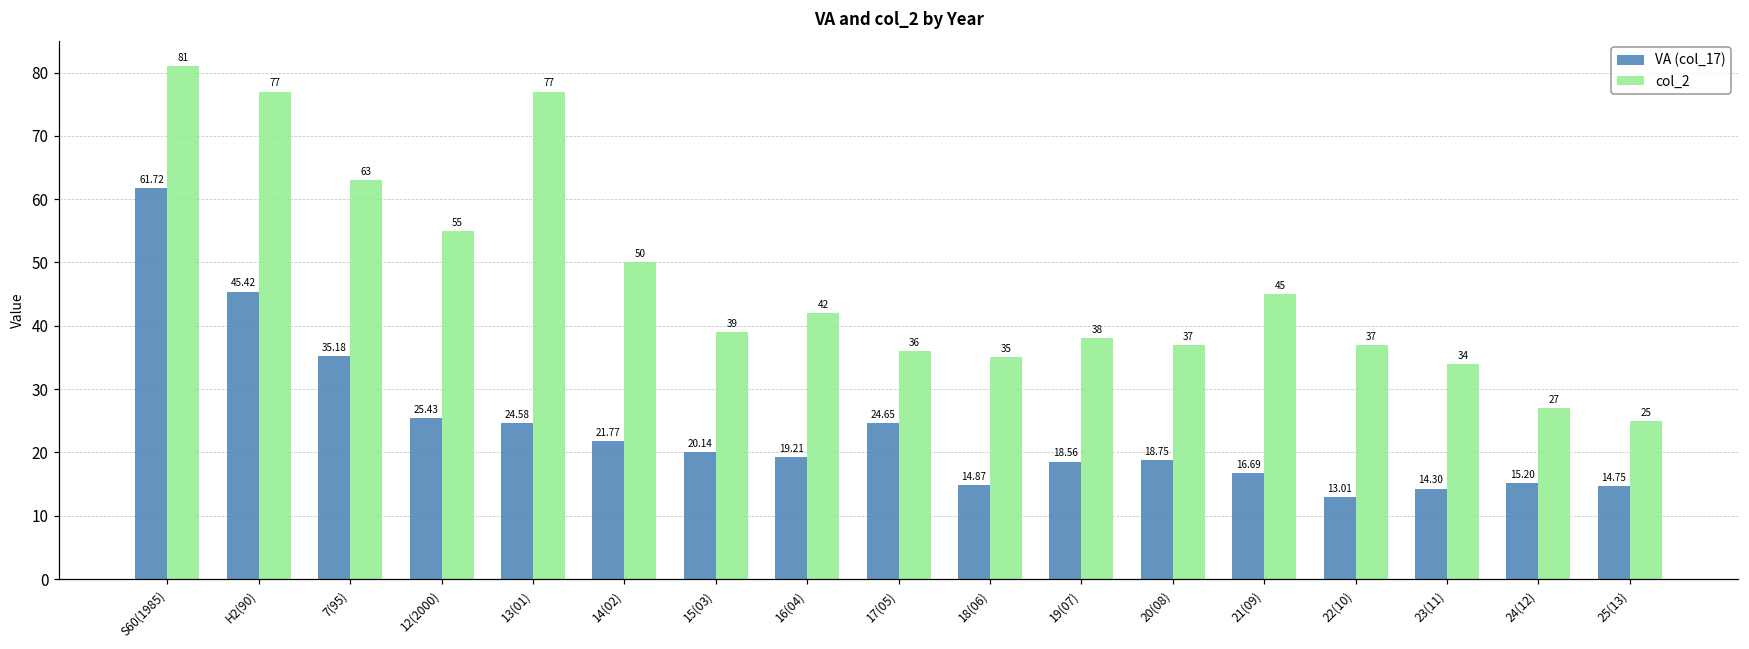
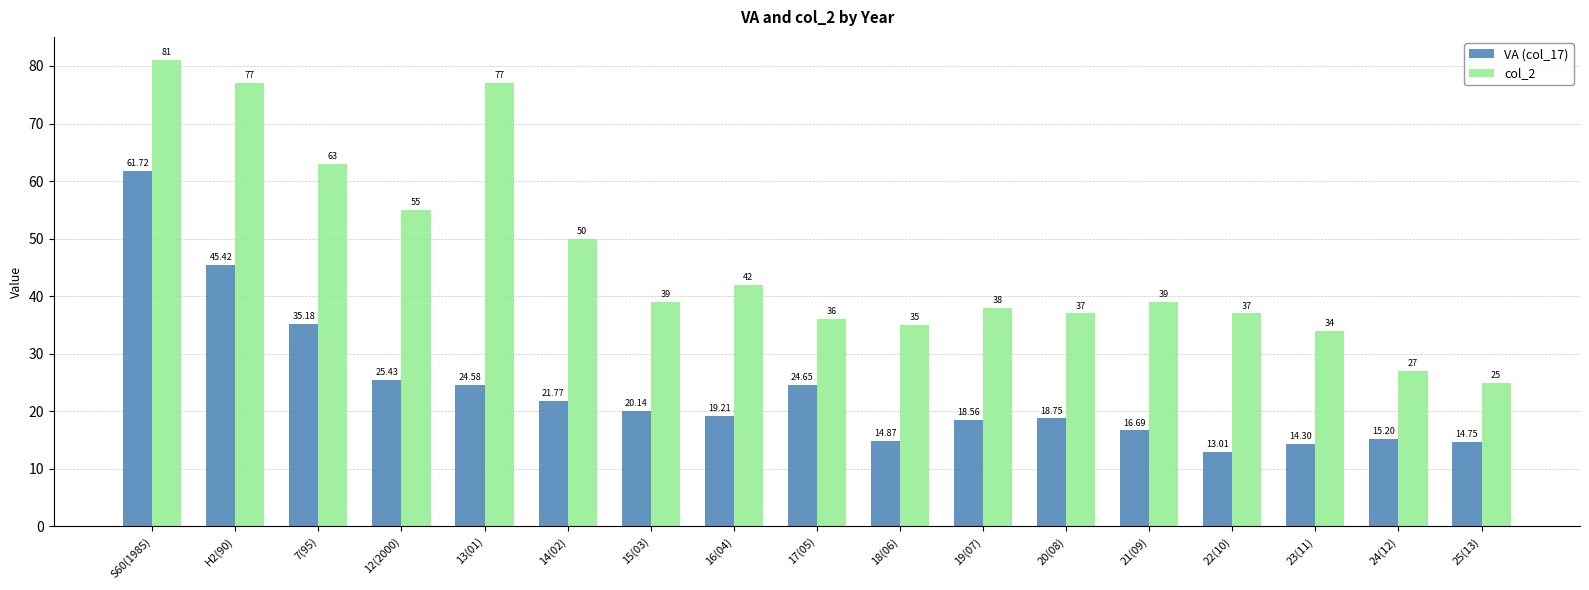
  {
    "VA (col_17)": {
      "S60(1985)": 61.72,
      "H2(90)": 45.42,
      "7(95)": 35.18,
      "12(2000)": 25.43,
      "13(01)": 24.58,
      "14(02)": 21.77,
      "15(03)": 20.14,
      "16(04)": 19.21,
      "17(05)": 24.65,
      "18(06)": 14.87,
      "19(07)": 18.56,
      "20(08)": 18.75,
      "21(09)": 16.69,
      "22(10)": 13.01,
      "23(11)": 14.30,
      "24(12)": 15.20,
      "25(13)": 14.75
    },
    "col_2": {
      "S60(1985)": 81,
      "H2(90)": 77,
      "7(95)": 63,
      "12(2000)": 55,
      "13(01)": 77,
      "14(02)": 50,
      "15(03)": 39,
      "16(04)": 42,
      "17(05)": 36,
      "18(06)": 35,
      "19(07)": 38,
      "20(08)": 37,
-     "21(09)": 45,
+     "21(09)": 39,
      "22(10)": 37,
      "23(11)": 34,
      "24(12)": 27,
      "25(13)": 25
    }
  }
